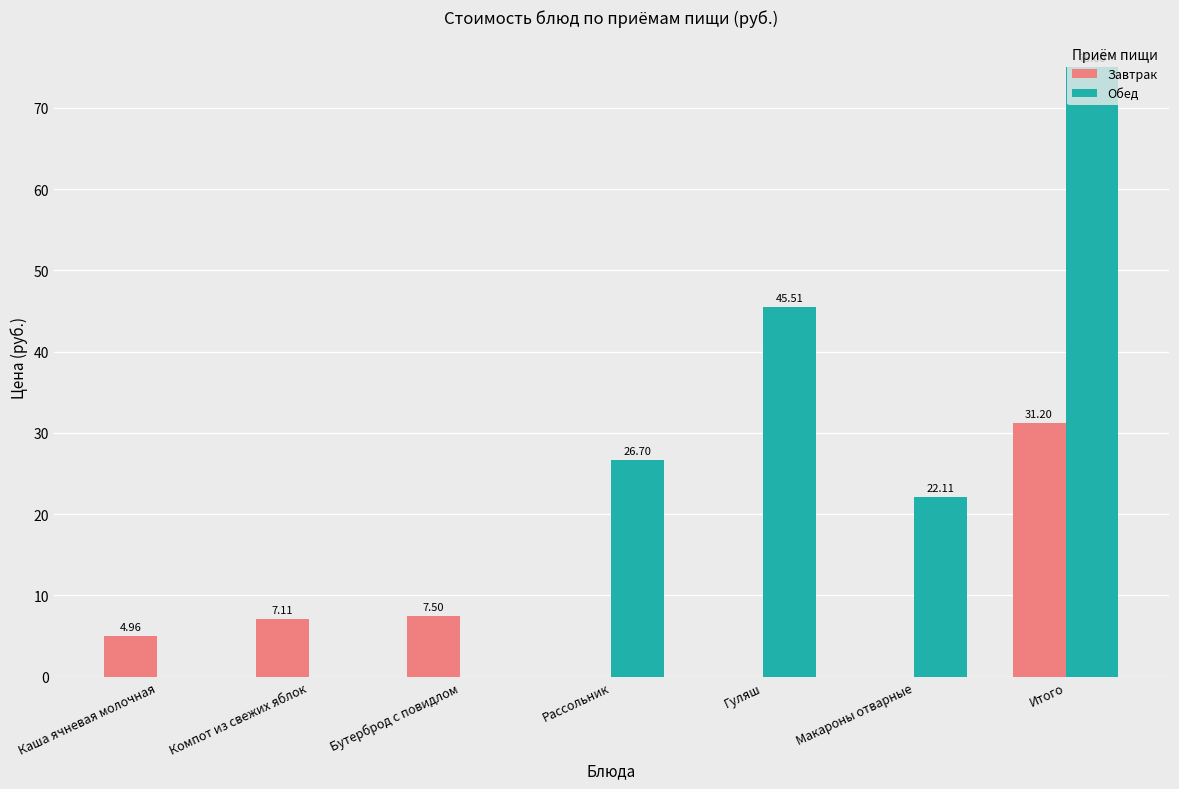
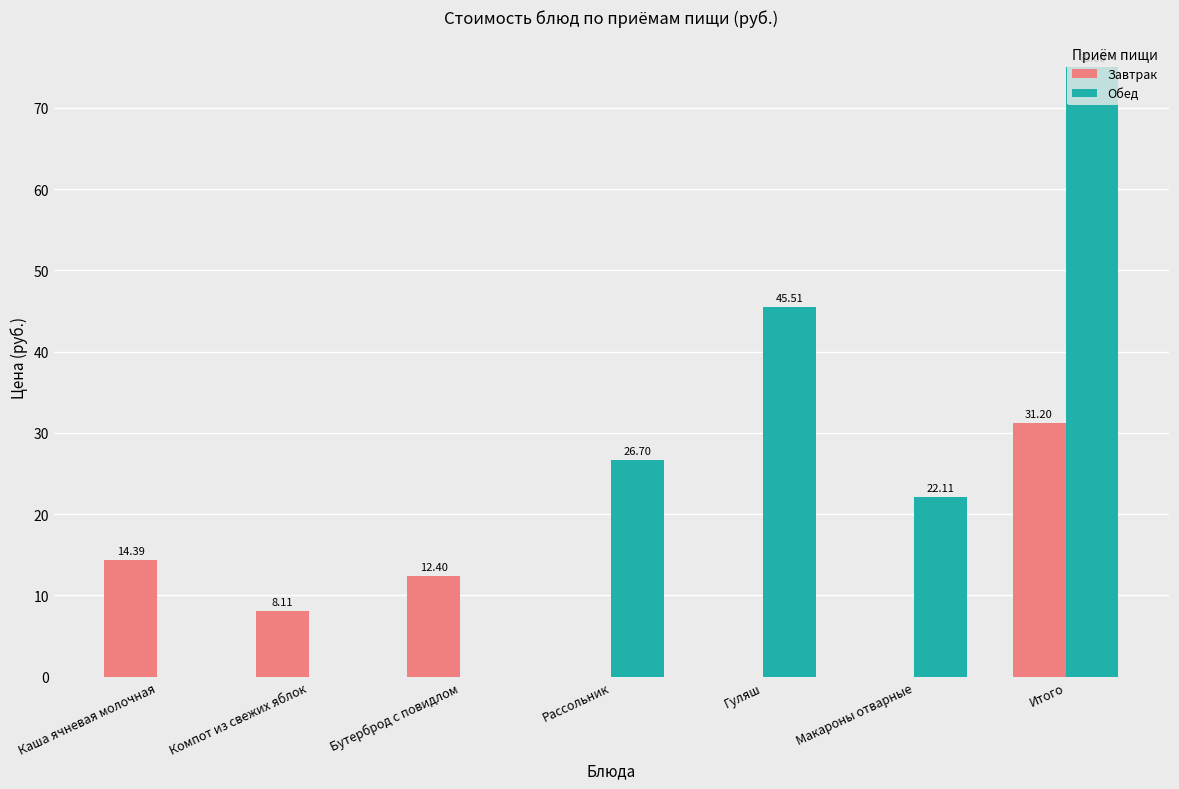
  {
    "Завтрак": {
-     "Каша ячневая молочная": 4.96,
-     "Компот из свежих яблок": 7.11,
-     "Бутерброд с повидлом": 7.50,
+     "Каша ячневая молочная": 14.39,
+     "Компот из свежих яблок": 8.11,
+     "Бутерброд с повидлом": 12.40,
      "Итого": 31.20
    },
    "Обед": {
      "Рассольник": 26.70,
      "Гуляш": 45.51,
      "Макароны отварные": 22.11
    }
  }
